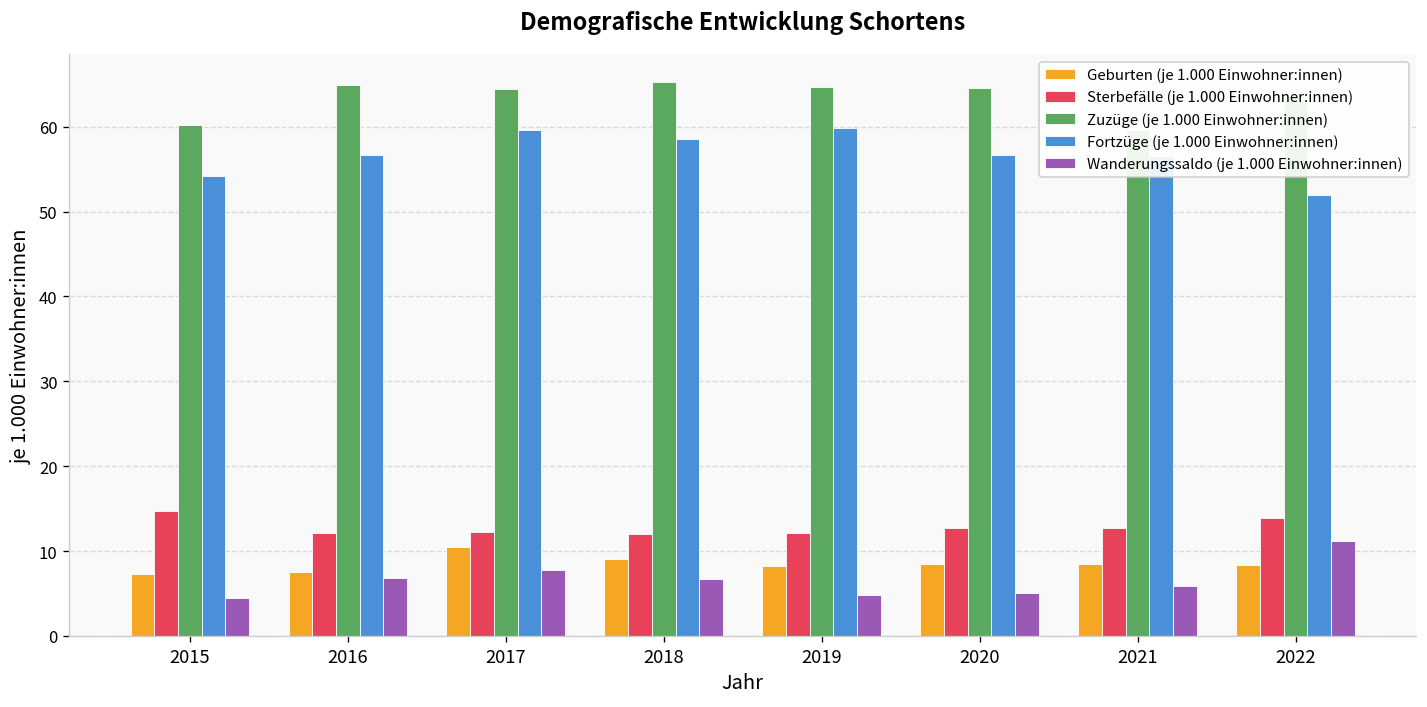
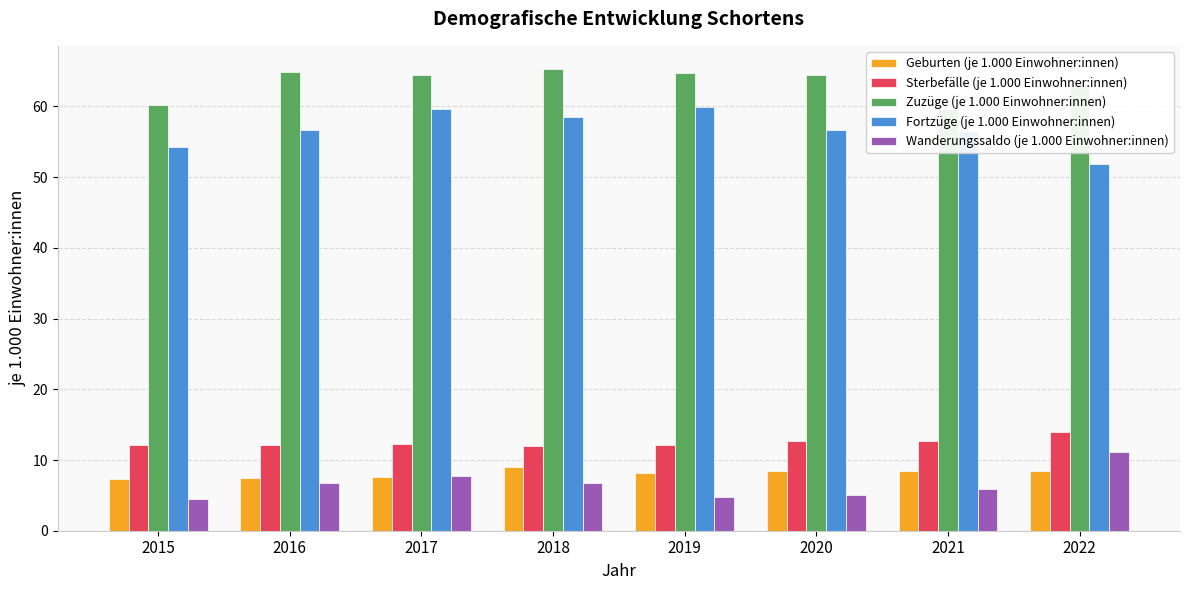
  {
    "Geburten (je 1.000 Einwohner:innen)": {
      "2015": 7,
      "2016": 8,
-     "2017": 11,
+     "2017": 8,
      "2018": 9,
      "2019": 8,
      "2020": 9,
      "2021": 9,
      "2022": 8
    },
    "Sterbefälle (je 1.000 Einwohner:innen)": {
-     "2015": 15,
+     "2015": 12,
      "2016": 12,
      "2017": 12,
      "2018": 12,
      "2019": 12,
      "2020": 13,
      "2021": 13,
      "2022": 14
    },
    "Zuzüge (je 1.000 Einwohner:innen)": {
      "2015": 60,
      "2016": 65,
      "2017": 64,
      "2018": 65,
      "2019": 65,
      "2020": 65
    },
    "Fortzüge (je 1.000 Einwohner:innen)": {
      "2015": 54,
      "2016": 57,
      "2017": 60,
      "2018": 59,
      "2019": 60,
      "2020": 57,
      "2022": 52
    },
    "Wanderungssaldo (je 1.000 Einwohner:innen)": {
      "2015": 5,
      "2016": 7,
      "2017": 8,
      "2018": 7,
      "2019": 5,
      "2020": 5,
      "2021": 6,
      "2022": 11
    }
  }
